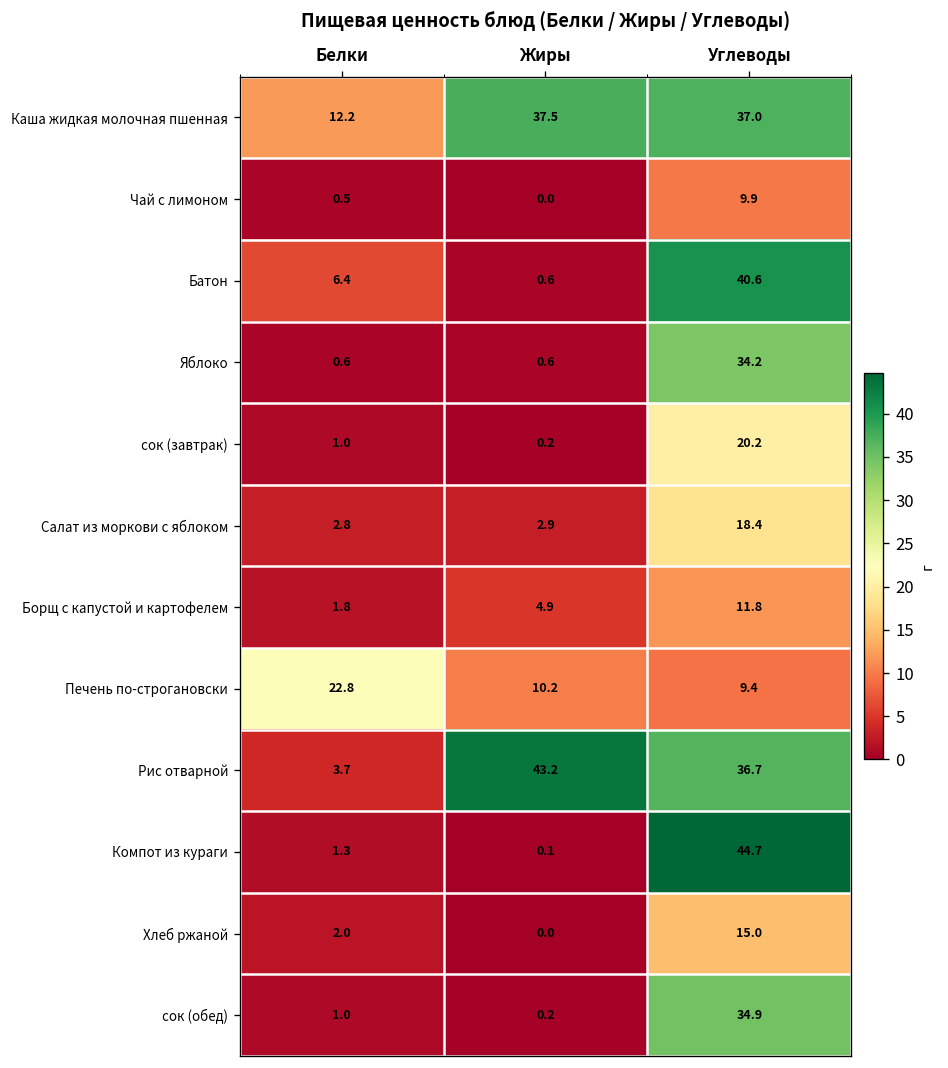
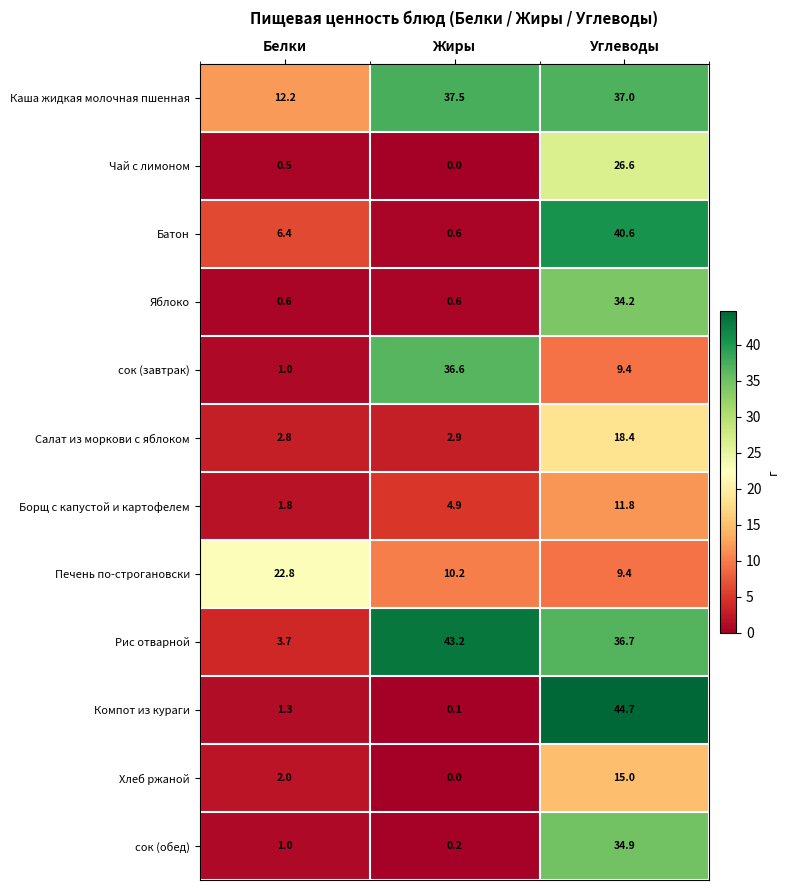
  {
    "Каша жидкая молочная пшенная": {
      "Белки": 12.2,
      "Жиры": 37.5,
      "Углеводы": 37.0
    },
    "Чай с лимоном": {
      "Белки": 0.5,
      "Жиры": 0.0,
-     "Углеводы": 9.9
+     "Углеводы": 26.6
    },
    "Батон": {
      "Белки": 6.4,
      "Жиры": 0.6,
      "Углеводы": 40.6
    },
    "Яблоко": {
      "Белки": 0.6,
      "Жиры": 0.6,
      "Углеводы": 34.2
    },
    "сок (завтрак)": {
      "Белки": 1.0,
-     "Жиры": 0.2,
-     "Углеводы": 20.2
+     "Жиры": 36.6,
+     "Углеводы": 9.4
    },
    "Салат из моркови с яблоком": {
      "Белки": 2.8,
      "Жиры": 2.9,
      "Углеводы": 18.4
    },
    "Борщ с капустой и картофелем": {
      "Белки": 1.8,
      "Жиры": 4.9,
      "Углеводы": 11.8
    },
    "Печень по-строгановски": {
      "Белки": 22.8,
      "Жиры": 10.2,
      "Углеводы": 9.4
    },
    "Рис отварной": {
      "Белки": 3.7,
      "Жиры": 43.2,
      "Углеводы": 36.7
    },
    "Компот из кураги": {
      "Белки": 1.3,
      "Жиры": 0.1,
      "Углеводы": 44.7
    },
    "Хлеб ржаной": {
      "Белки": 2.0,
      "Жиры": 0.0,
      "Углеводы": 15.0
    },
    "сок (обед)": {
      "Белки": 1.0,
      "Жиры": 0.2,
      "Углеводы": 34.9
    }
  }
